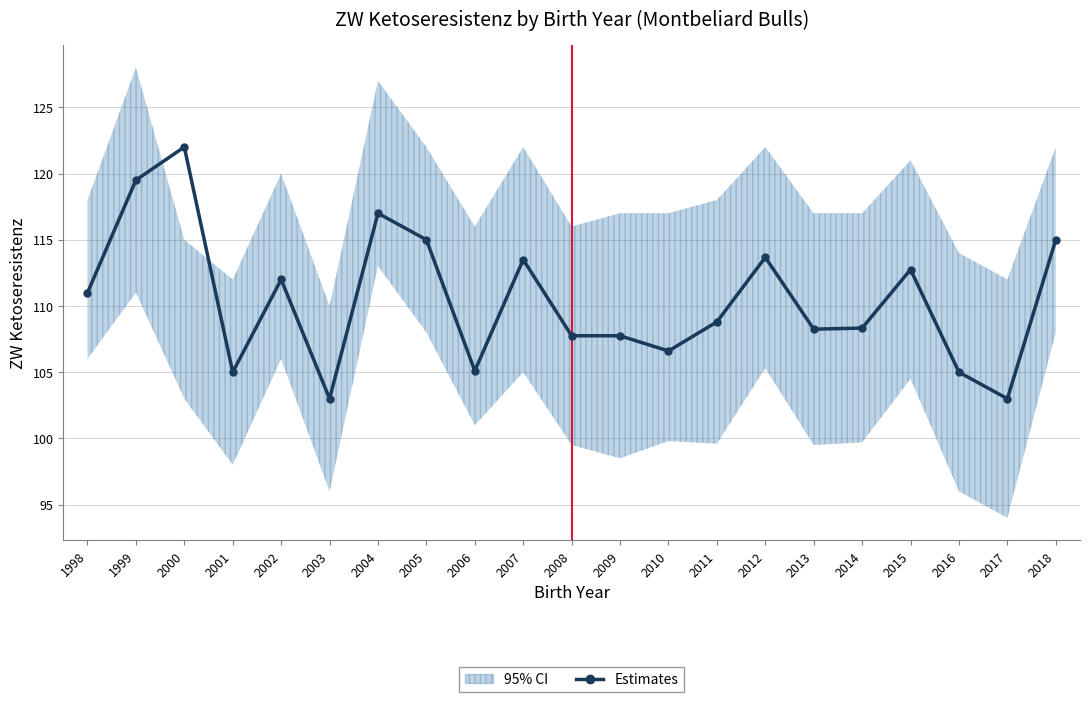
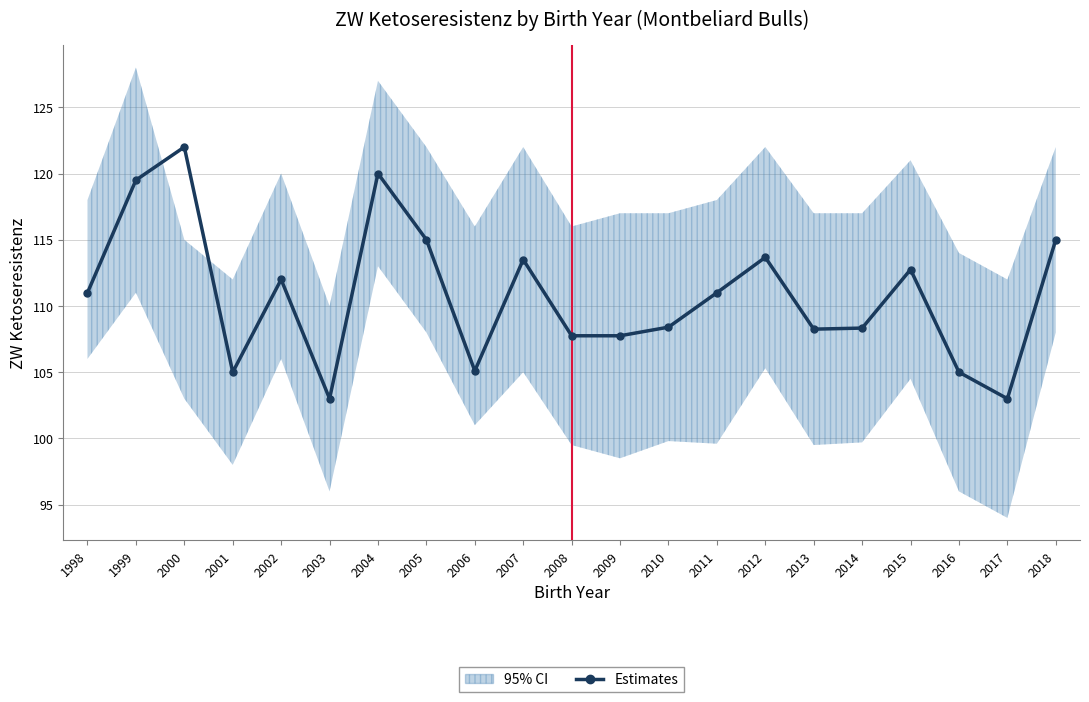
  {
    "Estimates": {
      "1998": 111.0,
      "1999": 119.5,
      "2000": 122.0,
      "2001": 105.0,
      "2002": 112.0,
      "2003": 103.0,
-     "2004": 117,
+     "2004": 120,
      "2005": 115.0,
      "2006": 105.1,
      "2007": 113.5,
      "2008": 107.8,
      "2009": 107.8,
-     "2010": 106.6,
-     "2011": 108.8,
+     "2010": 108.4,
+     "2011": 111.0,
      "2012": 113.7,
      "2013": 108.3,
      "2014": 108.3,
      "2015": 112.8,
      "2016": 105.0,
      "2017": 103.0,
      "2018": 115.0
    }
  }
